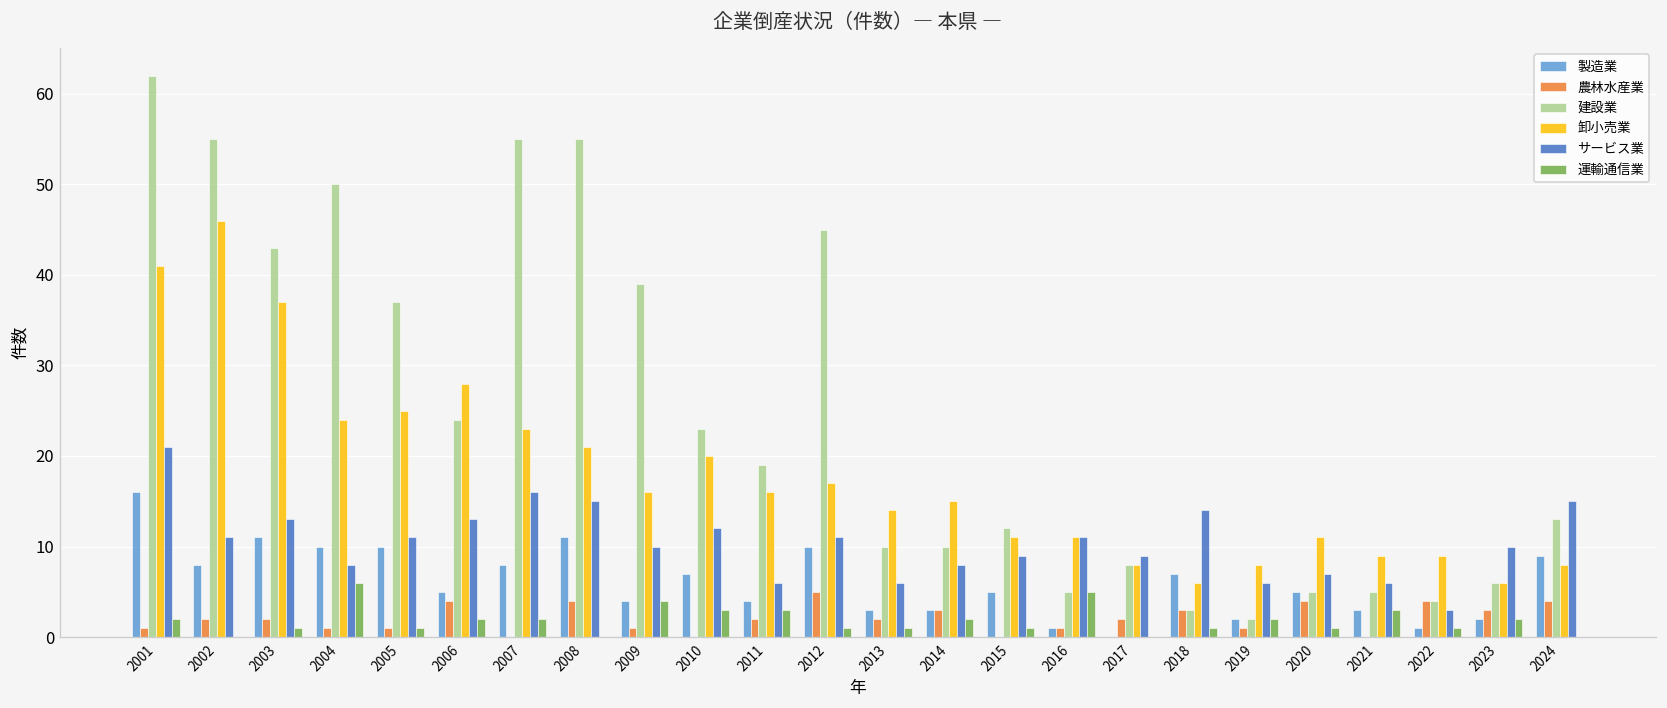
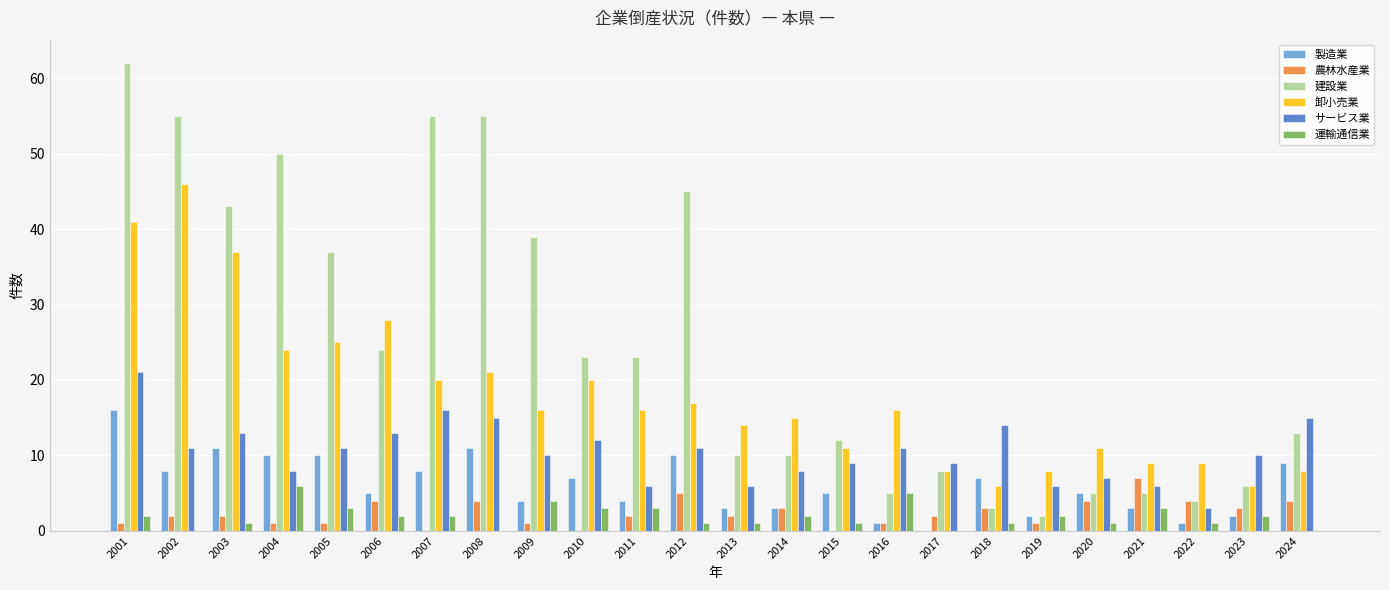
  {
    "農林水産業": {
      "2001": 1,
      "2002": 2,
      "2003": 2,
      "2004": 1,
      "2005": 1,
      "2006": 4,
      "2007": 0,
      "2008": 4,
      "2009": 1,
      "2010": 0,
      "2011": 2,
      "2012": 5,
      "2013": 2,
      "2014": 3,
      "2015": 0,
      "2016": 1,
      "2017": 2,
      "2018": 3,
      "2019": 1,
      "2020": 4,
-     "2021": 0,
+     "2021": 7,
      "2022": 4,
      "2023": 3,
      "2024": 4
    },
    "建設業": {
      "2001": 62,
      "2002": 55,
      "2003": 43,
      "2004": 50,
      "2005": 37,
      "2006": 24,
      "2007": 55,
      "2008": 55,
      "2009": 39,
      "2010": 23,
-     "2011": 19,
+     "2011": 23,
      "2012": 45,
      "2013": 10,
      "2014": 10,
      "2015": 12,
      "2016": 5,
      "2017": 8,
      "2018": 3,
      "2019": 2,
      "2020": 5,
      "2021": 5,
      "2022": 4,
      "2023": 6,
      "2024": 13
    },
    "卸小売業": {
      "2001": 41,
      "2002": 46,
      "2003": 37,
      "2004": 24,
      "2005": 25,
      "2006": 28,
-     "2007": 23,
+     "2007": 20,
      "2008": 21,
      "2009": 16,
      "2010": 20,
      "2011": 16,
      "2012": 17,
      "2013": 14,
      "2014": 15,
      "2015": 11,
-     "2016": 11,
+     "2016": 16,
      "2017": 8,
      "2018": 6,
      "2019": 8,
      "2020": 11,
      "2021": 9,
      "2022": 9,
      "2023": 6,
      "2024": 8
    },
    "運輸通信業": {
      "2001": 2,
      "2002": 0,
      "2003": 1,
      "2004": 6,
-     "2005": 1,
+     "2005": 3,
      "2006": 2,
      "2007": 2,
      "2008": 0,
      "2009": 4,
      "2010": 3,
      "2011": 3,
      "2012": 1,
      "2013": 1,
      "2014": 2,
      "2015": 1,
      "2016": 5,
      "2017": 0,
      "2018": 1,
      "2019": 2,
      "2020": 1,
      "2021": 3,
      "2022": 1,
      "2023": 2,
      "2024": 0
    }
  }
